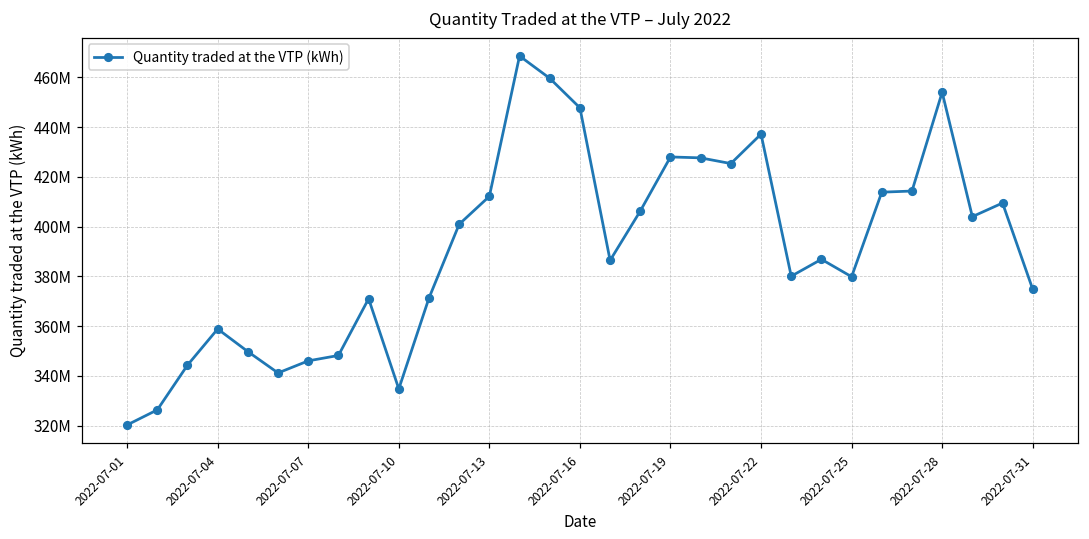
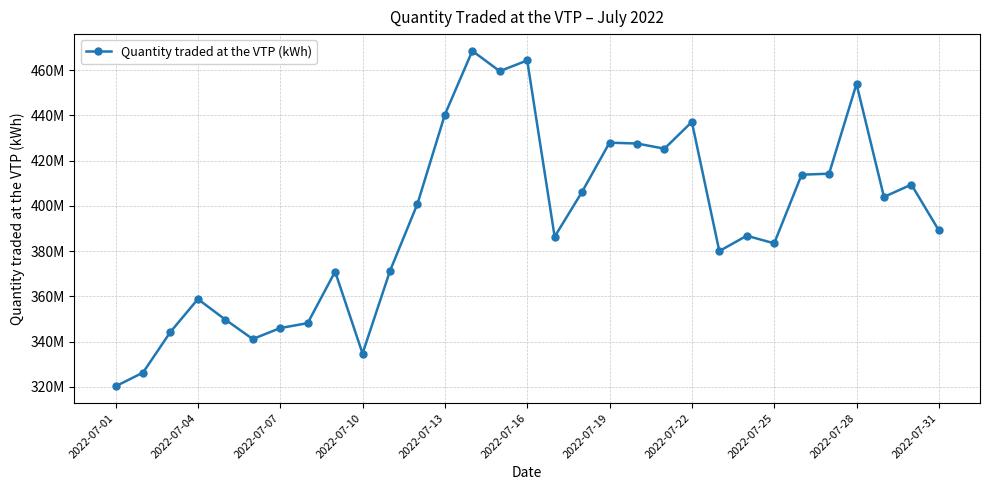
  {
    "2022-07-01": 320000000,
    "2022-07-04": 359000000,
    "2022-07-07": 346000000,
    "2022-07-10": 335000000,
-   "2022-07-13": 412000000,
-   "2022-07-16": 448000000,
+   "2022-07-13": 440000000,
+   "2022-07-16": 464000000,
    "2022-07-19": 428000000,
    "2022-07-22": 437000000,
-   "2022-07-25": 380000000,
+   "2022-07-25": 383000000,
    "2022-07-28": 454000000,
-   "2022-07-31": 375000000
+   "2022-07-31": 389000000
  }
